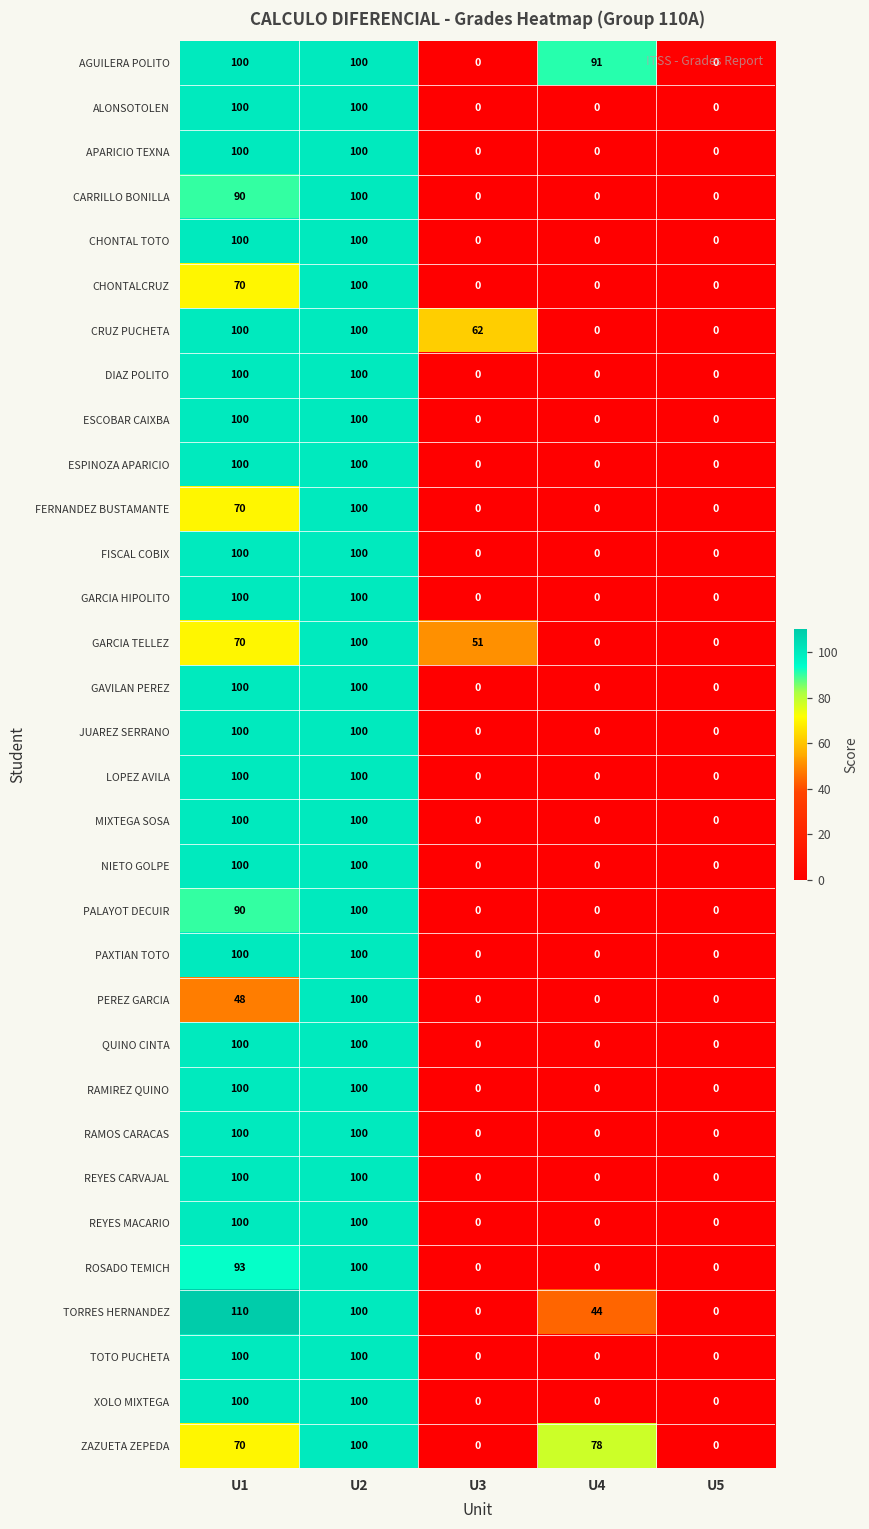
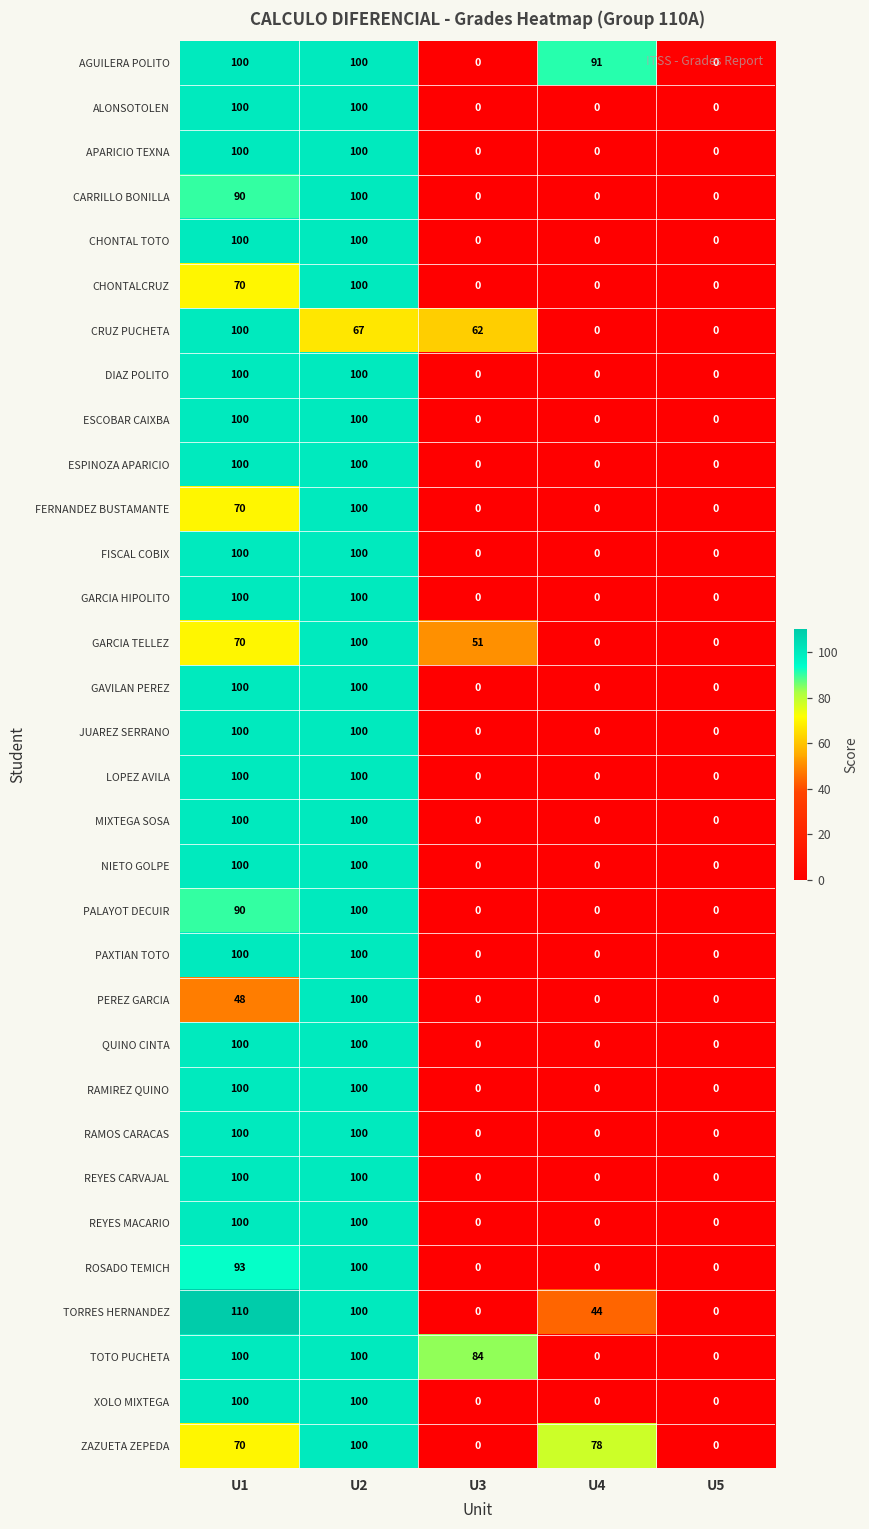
  {
    "AGUILERA POLITO": {
      "U1": 100,
      "U2": 100,
      "U3": 0,
      "U4": 91
    },
    "ALONSOTOLEN": {
      "U1": 100,
      "U2": 100,
      "U3": 0,
      "U4": 0,
      "U5": 0
    },
    "APARICIO TEXNA": {
      "U1": 100,
      "U2": 100,
      "U3": 0,
      "U4": 0,
      "U5": 0
    },
    "CARRILLO BONILLA": {
      "U1": 90,
      "U2": 100,
      "U3": 0,
      "U4": 0,
      "U5": 0
    },
    "CHONTAL TOTO": {
      "U1": 100,
      "U2": 100,
      "U3": 0,
      "U4": 0,
      "U5": 0
    },
    "CHONTALCRUZ": {
      "U1": 70,
      "U2": 100,
      "U3": 0,
      "U4": 0,
      "U5": 0
    },
    "CRUZ PUCHETA": {
      "U1": 100,
-     "U2": 100,
+     "U2": 67,
      "U3": 62,
      "U4": 0,
      "U5": 0
    },
    "DIAZ POLITO": {
      "U1": 100,
      "U2": 100,
      "U3": 0,
      "U4": 0,
      "U5": 0
    },
    "ESCOBAR CAIXBA": {
      "U1": 100,
      "U2": 100,
      "U3": 0,
      "U4": 0,
      "U5": 0
    },
    "ESPINOZA APARICIO": {
      "U1": 100,
      "U2": 100,
      "U3": 0,
      "U4": 0,
      "U5": 0
    },
    "FERNANDEZ BUSTAMANTE": {
      "U1": 70,
      "U2": 100,
      "U3": 0,
      "U4": 0,
      "U5": 0
    },
    "FISCAL COBIX": {
      "U1": 100,
      "U2": 100,
      "U3": 0,
      "U4": 0,
      "U5": 0
    },
    "GARCIA HIPOLITO": {
      "U1": 100,
      "U2": 100,
      "U3": 0,
      "U4": 0,
      "U5": 0
    },
    "GARCIA TELLEZ": {
      "U1": 70,
      "U2": 100,
      "U3": 51,
      "U4": 0,
      "U5": 0
    },
    "GAVILAN PEREZ": {
      "U1": 100,
      "U2": 100,
      "U3": 0,
      "U4": 0,
      "U5": 0
    },
    "JUAREZ SERRANO": {
      "U1": 100,
      "U2": 100,
      "U3": 0,
      "U4": 0,
      "U5": 0
    },
    "LOPEZ AVILA": {
      "U1": 100,
      "U2": 100,
      "U3": 0,
      "U4": 0,
      "U5": 0
    },
    "MIXTEGA SOSA": {
      "U1": 100,
      "U2": 100,
      "U3": 0,
      "U4": 0,
      "U5": 0
    },
    "NIETO GOLPE": {
      "U1": 100,
      "U2": 100,
      "U3": 0,
      "U4": 0,
      "U5": 0
    },
    "PALAYOT DECUIR": {
      "U1": 90,
      "U2": 100,
      "U3": 0,
      "U4": 0,
      "U5": 0
    },
    "PAXTIAN TOTO": {
      "U1": 100,
      "U2": 100,
      "U3": 0,
      "U4": 0,
      "U5": 0
    },
    "PEREZ GARCIA": {
      "U1": 48,
      "U2": 100,
      "U3": 0,
      "U4": 0,
      "U5": 0
    },
    "QUINO CINTA": {
      "U1": 100,
      "U2": 100,
      "U3": 0,
      "U4": 0,
      "U5": 0
    },
    "RAMIREZ QUINO": {
      "U1": 100,
      "U2": 100,
      "U3": 0,
      "U4": 0,
      "U5": 0
    },
    "RAMOS CARACAS": {
      "U1": 100,
      "U2": 100,
      "U3": 0,
      "U4": 0,
      "U5": 0
    },
    "REYES CARVAJAL": {
      "U1": 100,
      "U2": 100,
      "U3": 0,
      "U4": 0,
      "U5": 0
    },
    "REYES MACARIO": {
      "U1": 100,
      "U2": 100,
      "U3": 0,
      "U4": 0,
      "U5": 0
    },
    "ROSADO TEMICH": {
      "U1": 93,
      "U2": 100,
      "U3": 0,
      "U4": 0,
      "U5": 0
    },
    "TORRES HERNANDEZ": {
      "U1": 110,
      "U2": 100,
      "U3": 0,
      "U4": 44,
      "U5": 0
    },
    "TOTO PUCHETA": {
      "U1": 100,
      "U2": 100,
-     "U3": 0,
+     "U3": 84,
      "U4": 0,
      "U5": 0
    },
    "XOLO MIXTEGA": {
      "U1": 100,
      "U2": 100,
      "U3": 0,
      "U4": 0,
      "U5": 0
    },
    "ZAZUETA ZEPEDA": {
      "U1": 70,
      "U2": 100,
      "U3": 0,
      "U4": 78,
      "U5": 0
    }
  }
